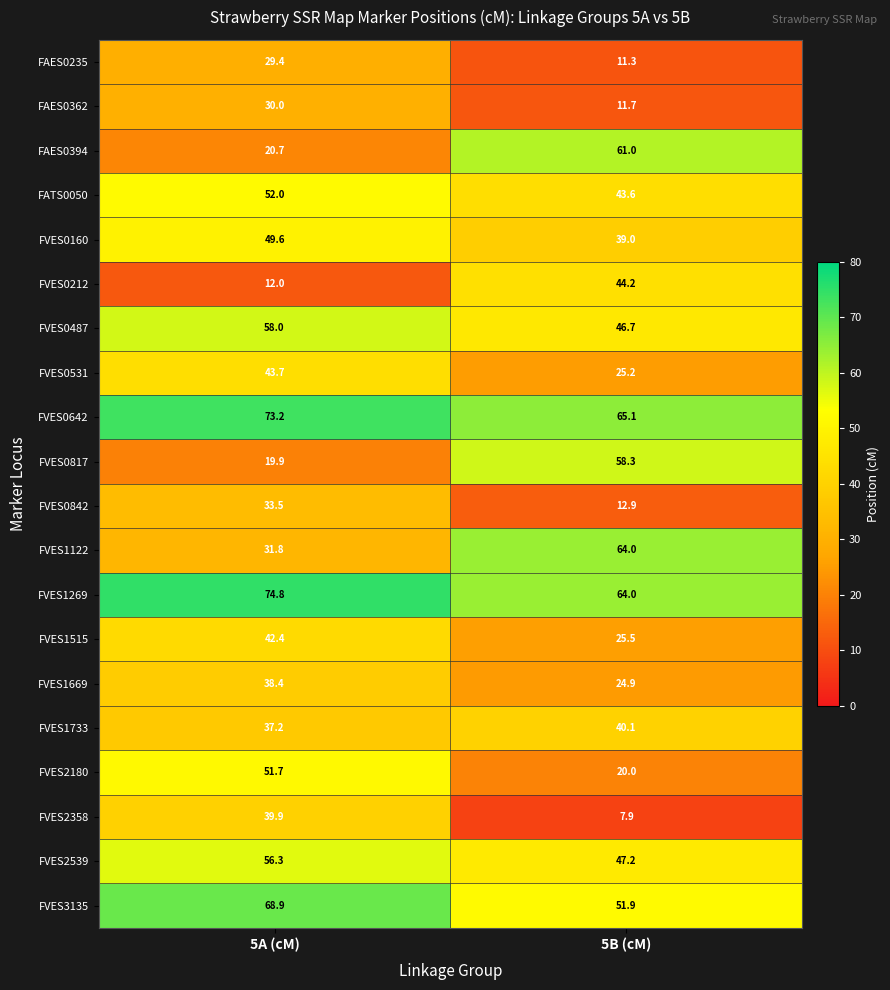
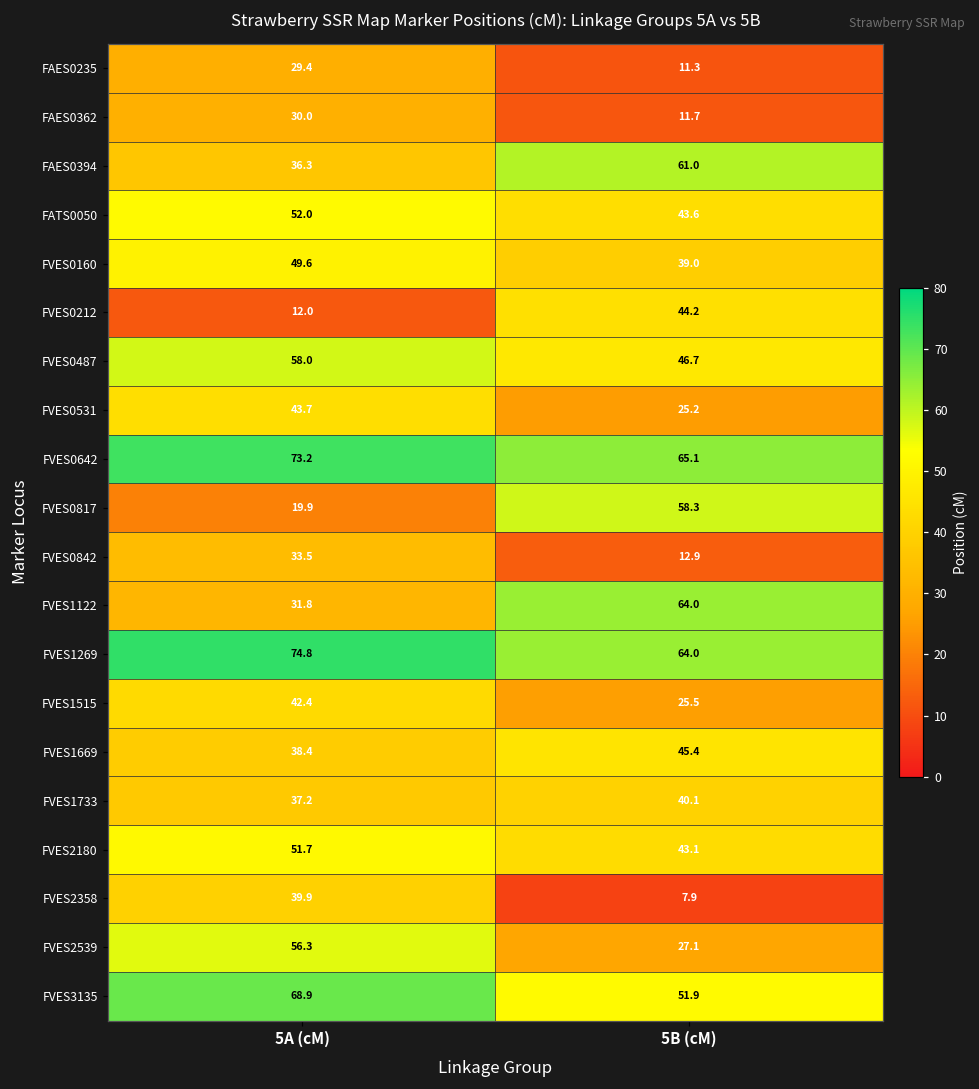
  {
    "FAES0235": {
      "5A (cM)": 29.4,
      "5B (cM)": 11.3
    },
    "FAES0362": {
      "5A (cM)": 30.0,
      "5B (cM)": 11.7
    },
    "FAES0394": {
-     "5A (cM)": 20.7,
+     "5A (cM)": 36.3,
      "5B (cM)": 61.0
    },
    "FATS0050": {
      "5A (cM)": 52.0,
      "5B (cM)": 43.6
    },
    "FVES0160": {
      "5A (cM)": 49.6,
      "5B (cM)": 39.0
    },
    "FVES0212": {
      "5A (cM)": 12.0,
      "5B (cM)": 44.2
    },
    "FVES0487": {
      "5A (cM)": 58.0,
      "5B (cM)": 46.7
    },
    "FVES0531": {
      "5A (cM)": 43.7,
      "5B (cM)": 25.2
    },
    "FVES0642": {
      "5A (cM)": 73.2,
      "5B (cM)": 65.1
    },
    "FVES0817": {
      "5A (cM)": 19.9,
      "5B (cM)": 58.3
    },
    "FVES0842": {
      "5A (cM)": 33.5,
      "5B (cM)": 12.9
    },
    "FVES1122": {
      "5A (cM)": 31.8,
      "5B (cM)": 64.0
    },
    "FVES1269": {
      "5A (cM)": 74.8,
      "5B (cM)": 64.0
    },
    "FVES1515": {
      "5A (cM)": 42.4,
      "5B (cM)": 25.5
    },
    "FVES1669": {
      "5A (cM)": 38.4,
-     "5B (cM)": 24.9
+     "5B (cM)": 45.4
    },
    "FVES1733": {
      "5A (cM)": 37.2,
      "5B (cM)": 40.1
    },
    "FVES2180": {
      "5A (cM)": 51.7,
-     "5B (cM)": 20.0
+     "5B (cM)": 43.1
    },
    "FVES2358": {
      "5A (cM)": 39.9,
      "5B (cM)": 7.9
    },
    "FVES2539": {
      "5A (cM)": 56.3,
-     "5B (cM)": 47.2
+     "5B (cM)": 27.1
    },
    "FVES3135": {
      "5A (cM)": 68.9,
      "5B (cM)": 51.9
    }
  }
